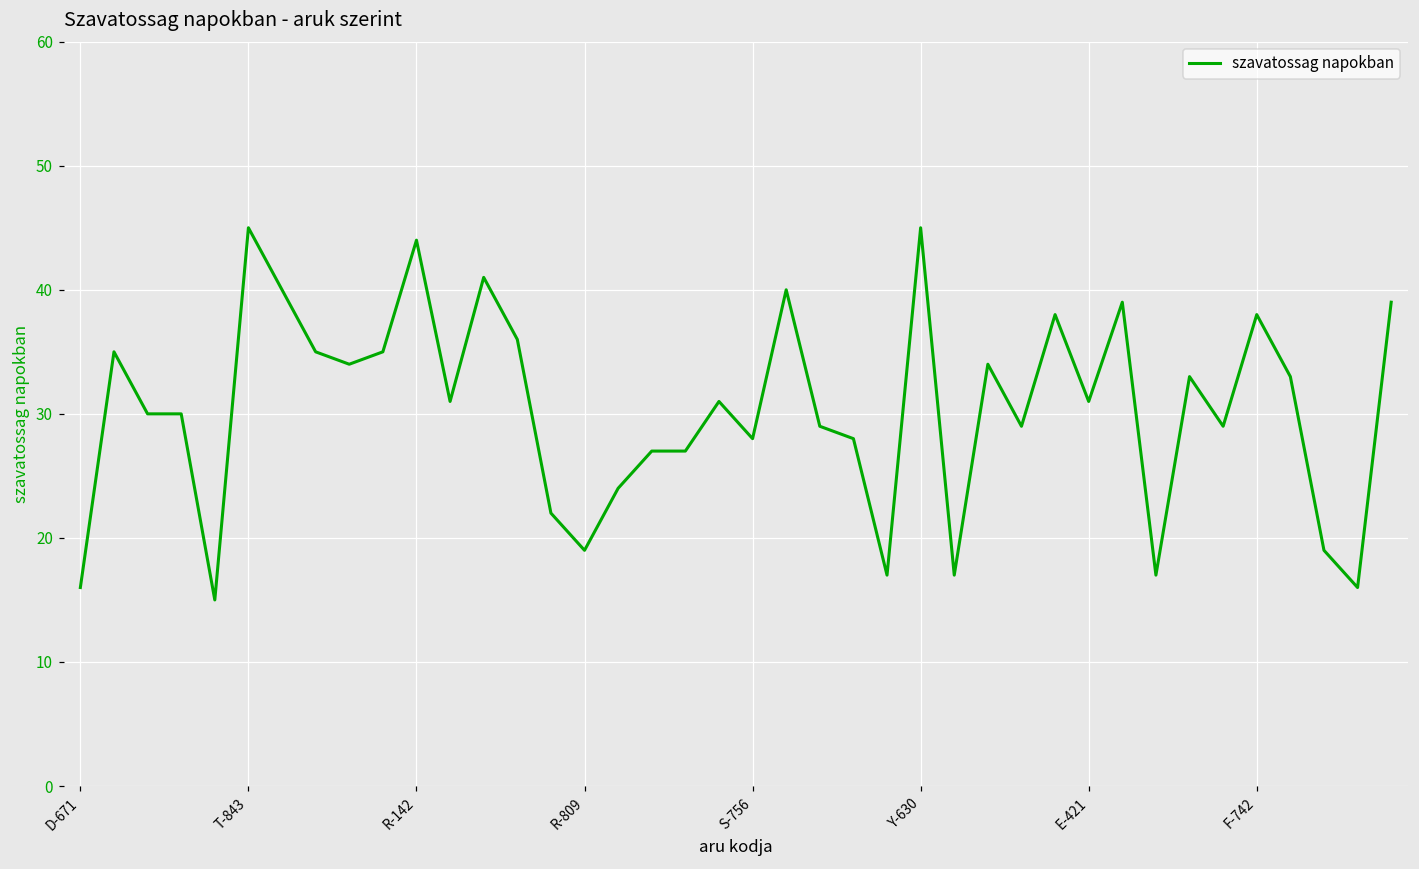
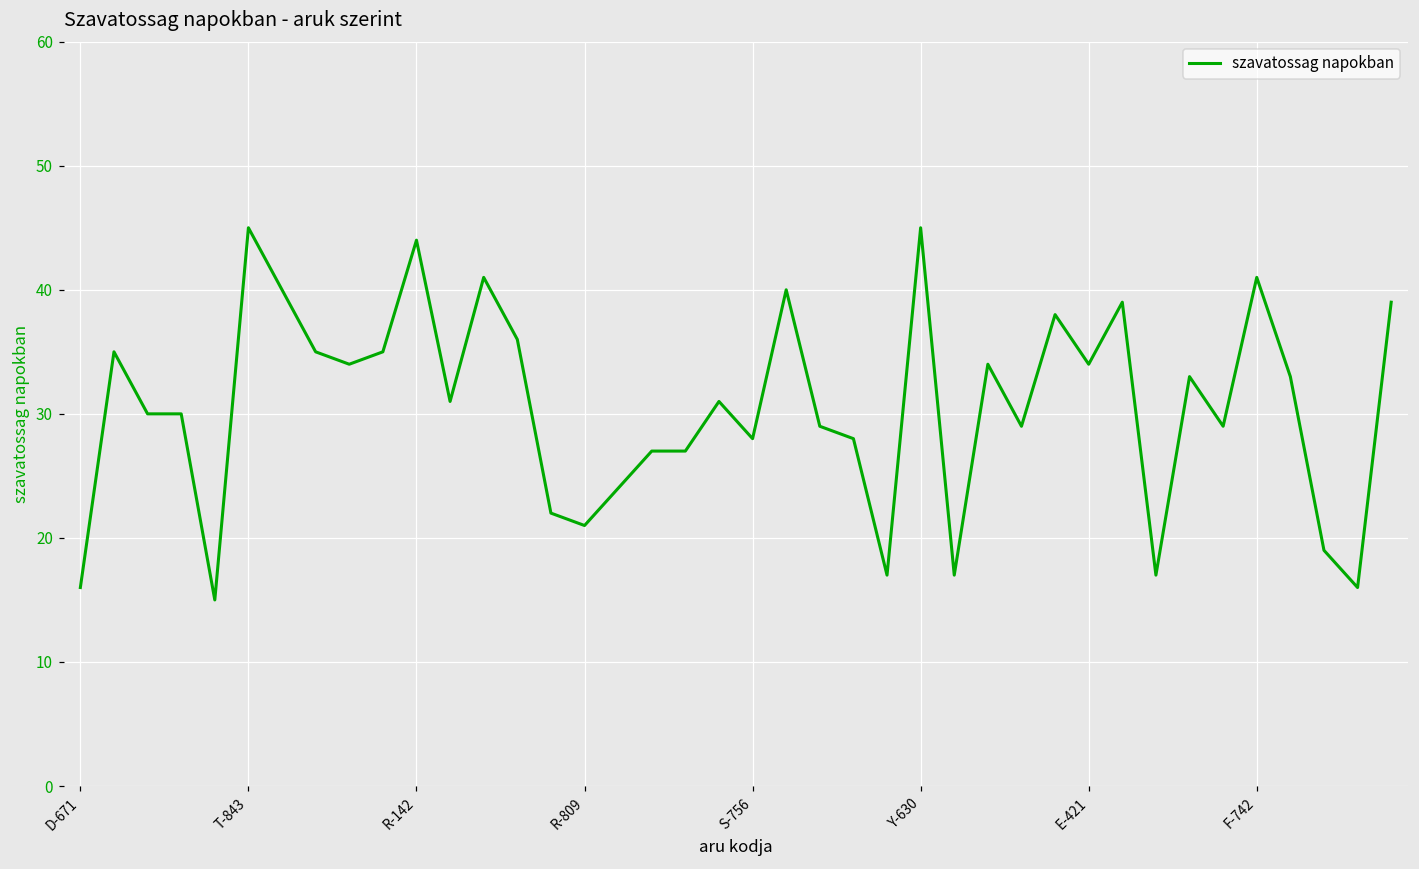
  {
    "D-671": 16,
    "T-843": 45,
    "R-142": 44,
-   "R-809": 19,
+   "R-809": 21,
    "S-756": 28,
    "Y-630": 45,
-   "E-421": 31,
-   "F-742": 38
+   "E-421": 34,
+   "F-742": 41
  }
